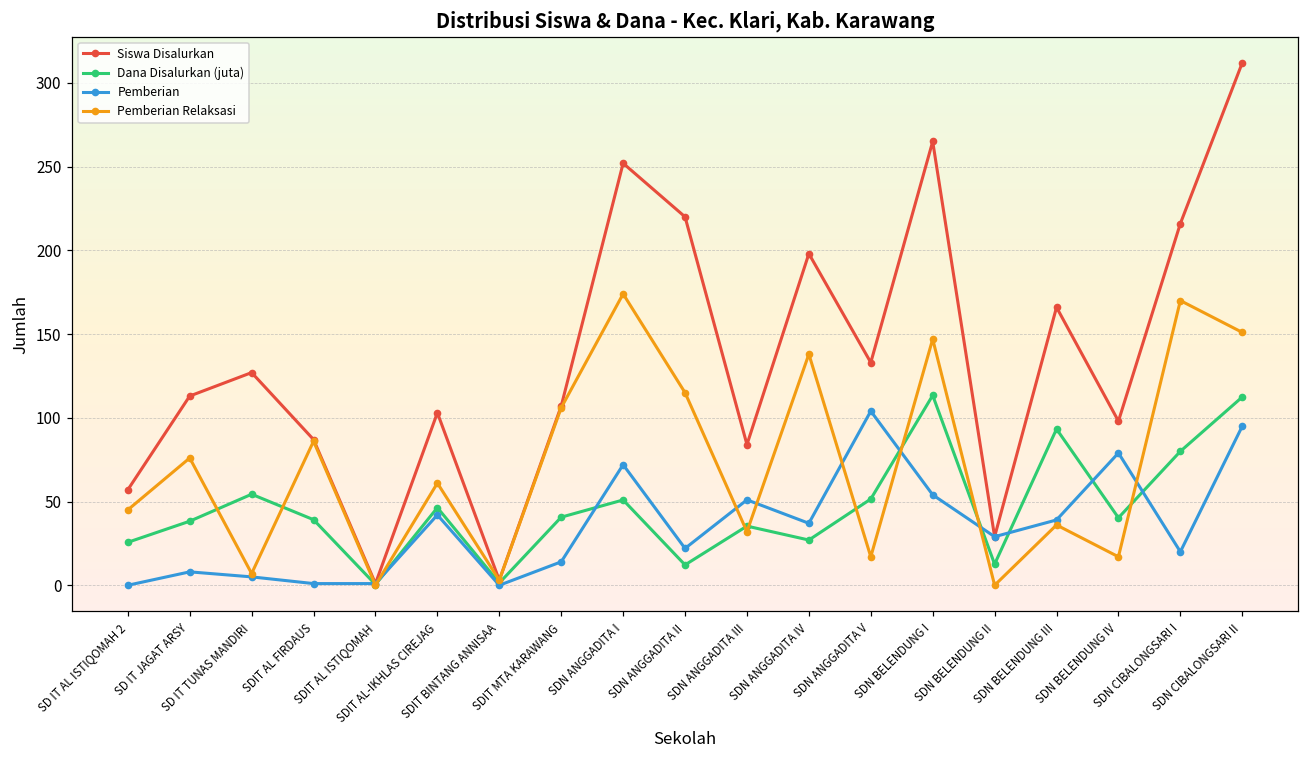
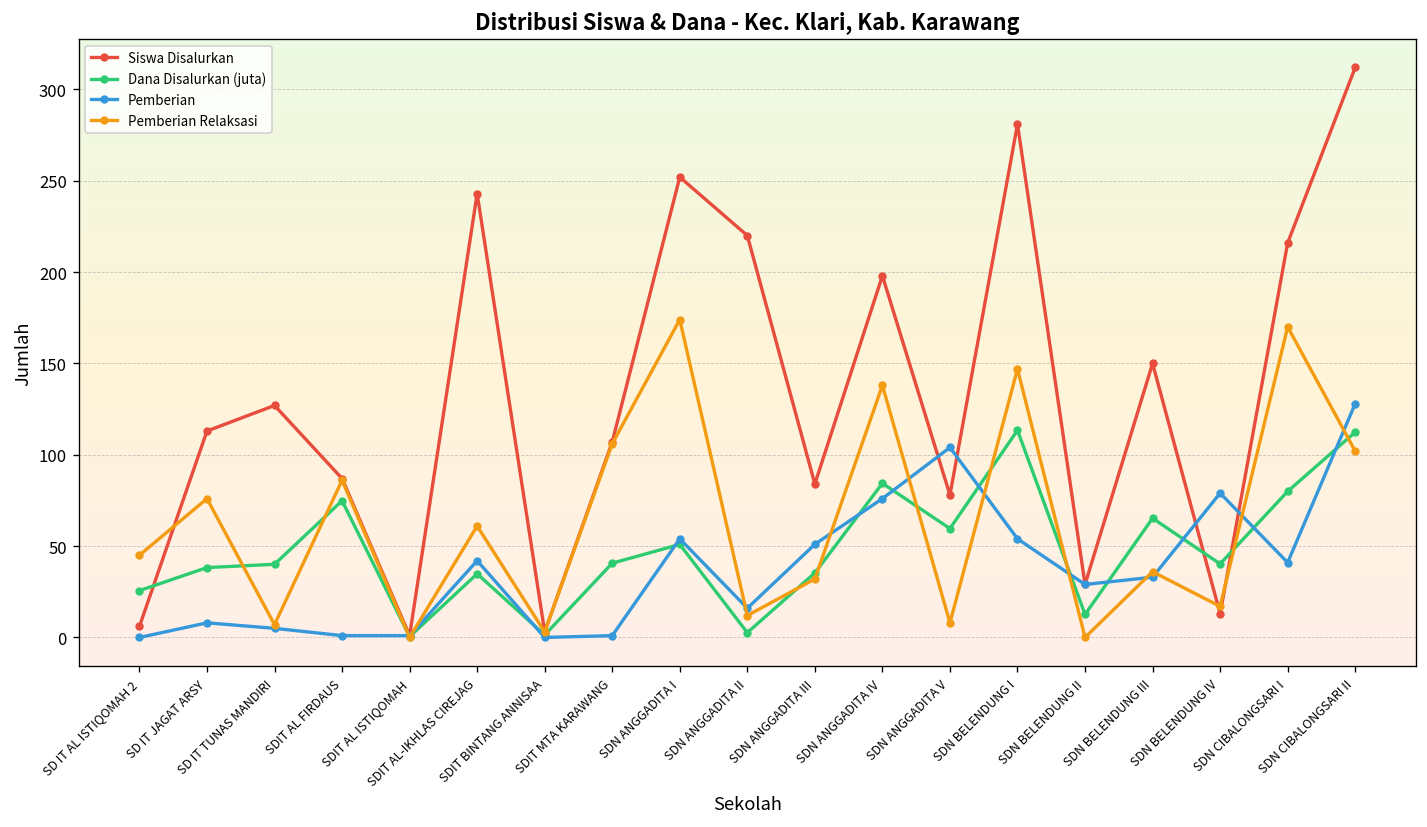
  {
    "Siswa Disalurkan": {
-     "SD IT AL ISTIQOMAH 2": 57,
+     "SD IT AL ISTIQOMAH 2": 6,
      "SD IT JAGAT ARSY": 113,
      "SD IT TUNAS MANDIRI": 127,
-     "SDIT AL-IKHLAS CIREJAG": 103,
+     "SDIT AL-IKHLAS CIREJAG": 243,
      "SDN ANGGADITA I": 252,
      "SDN ANGGADITA II": 220,
      "SDN ANGGADITA III": 84,
      "SDN ANGGADITA IV": 198,
-     "SDN ANGGADITA V": 133,
-     "SDN BELENDUNG I": 265,
-     "SDN BELENDUNG III": 166,
-     "SDN BELENDUNG IV": 98,
+     "SDN ANGGADITA V": 78,
+     "SDN BELENDUNG I": 281,
+     "SDN BELENDUNG III": 150,
+     "SDN BELENDUNG IV": 13,
      "SDN CIBALONGSARI I": 216,
      "SDN CIBALONGSARI II": 312
    },
    "Dana Disalurkan (juta)": {
      "SD IT AL ISTIQOMAH 2": 26,
      "SD IT JAGAT ARSY": 38,
-     "SD IT TUNAS MANDIRI": 54,
-     "SDIT AL FIRDAUS": 39,
-     "SDIT AL-IKHLAS CIREJAG": 46,
+     "SD IT TUNAS MANDIRI": 40,
+     "SDIT AL FIRDAUS": 75,
+     "SDIT AL-IKHLAS CIREJAG": 35,
      "SDIT MTA KARAWANG": 41,
      "SDN ANGGADITA I": 51,
-     "SDN ANGGADITA II": 12,
+     "SDN ANGGADITA II": 3,
      "SDN ANGGADITA III": 35,
-     "SDN ANGGADITA IV": 27,
-     "SDN ANGGADITA V": 51,
+     "SDN ANGGADITA IV": 84,
+     "SDN ANGGADITA V": 60,
      "SDN BELENDUNG I": 113,
      "SDN BELENDUNG II": 13,
-     "SDN BELENDUNG III": 93,
+     "SDN BELENDUNG III": 65,
      "SDN BELENDUNG IV": 40,
      "SDN CIBALONGSARI I": 80,
      "SDN CIBALONGSARI II": 112
    },
    "Pemberian": {
      "SD IT AL ISTIQOMAH 2": 0,
      "SD IT JAGAT ARSY": 8,
      "SD IT TUNAS MANDIRI": 5,
      "SDIT AL FIRDAUS": 1,
      "SDIT AL-IKHLAS CIREJAG": 42,
-     "SDIT MTA KARAWANG": 14,
-     "SDN ANGGADITA I": 72,
-     "SDN ANGGADITA II": 22,
+     "SDIT MTA KARAWANG": 1,
+     "SDN ANGGADITA I": 54,
+     "SDN ANGGADITA II": 16,
      "SDN ANGGADITA III": 51,
-     "SDN ANGGADITA IV": 37,
+     "SDN ANGGADITA IV": 76,
      "SDN ANGGADITA V": 104,
      "SDN BELENDUNG I": 54,
-     "SDN BELENDUNG III": 39,
+     "SDN BELENDUNG III": 33,
      "SDN BELENDUNG IV": 79,
-     "SDN CIBALONGSARI I": 20,
-     "SDN CIBALONGSARI II": 95
+     "SDN CIBALONGSARI I": 41,
+     "SDN CIBALONGSARI II": 128
    },
    "Pemberian Relaksasi": {
      "SD IT AL ISTIQOMAH 2": 45,
      "SD IT JAGAT ARSY": 76,
      "SD IT TUNAS MANDIRI": 7,
      "SDIT AL-IKHLAS CIREJAG": 61,
      "SDN ANGGADITA I": 174,
-     "SDN ANGGADITA II": 115,
+     "SDN ANGGADITA II": 12,
      "SDN ANGGADITA III": 32,
      "SDN ANGGADITA IV": 138,
-     "SDN ANGGADITA V": 17,
+     "SDN ANGGADITA V": 8,
      "SDN BELENDUNG I": 147,
      "SDN BELENDUNG II": 0,
      "SDN BELENDUNG III": 36,
      "SDN BELENDUNG IV": 17,
      "SDN CIBALONGSARI I": 170,
-     "SDN CIBALONGSARI II": 151
+     "SDN CIBALONGSARI II": 102
    }
  }
